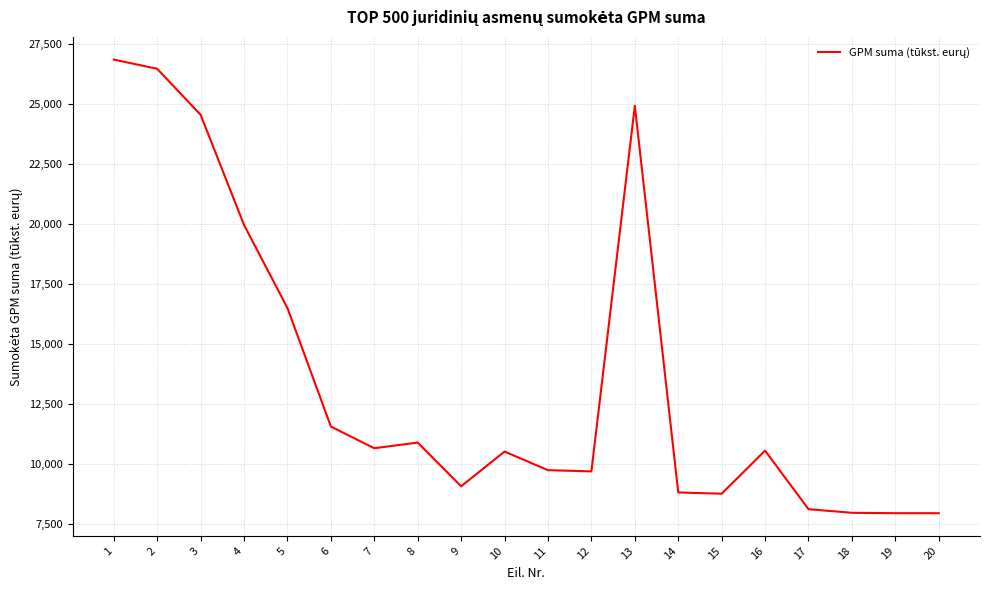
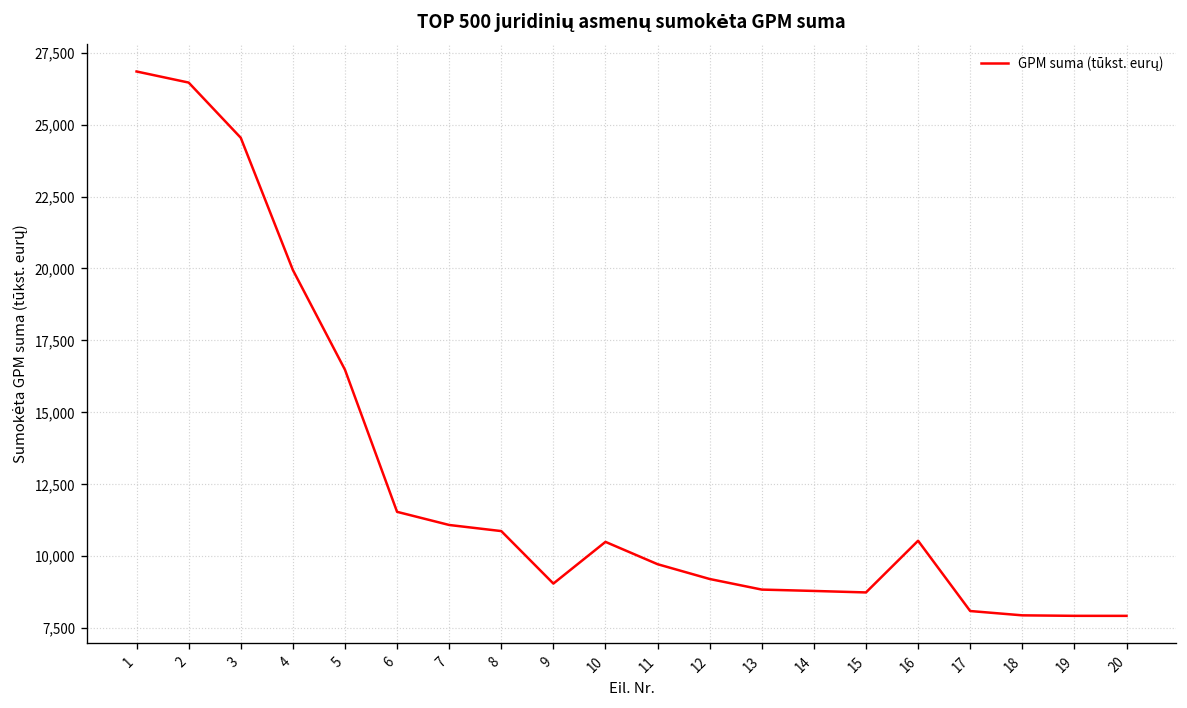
  {
    "1": "26,800",
    "2": "26,500",
    "3": "24,500",
    "4": "19,900",
    "5": "16,500",
    "6": "11,500",
-   "7": "10,600",
+   "7": "11,100",
    "8": "10,900",
    "9": "9,100",
    "10": "10,500",
    "11": "9,700",
-   "12": "9,700",
-   "13": "24,900",
+   "12": "9,200",
+   "13": "8,800",
    "14": "8,800",
    "15": "8,700",
    "16": "10,500",
    "17": "8,100",
    "18": "7,900",
    "19": "7,900",
    "20": "7,900"
  }
